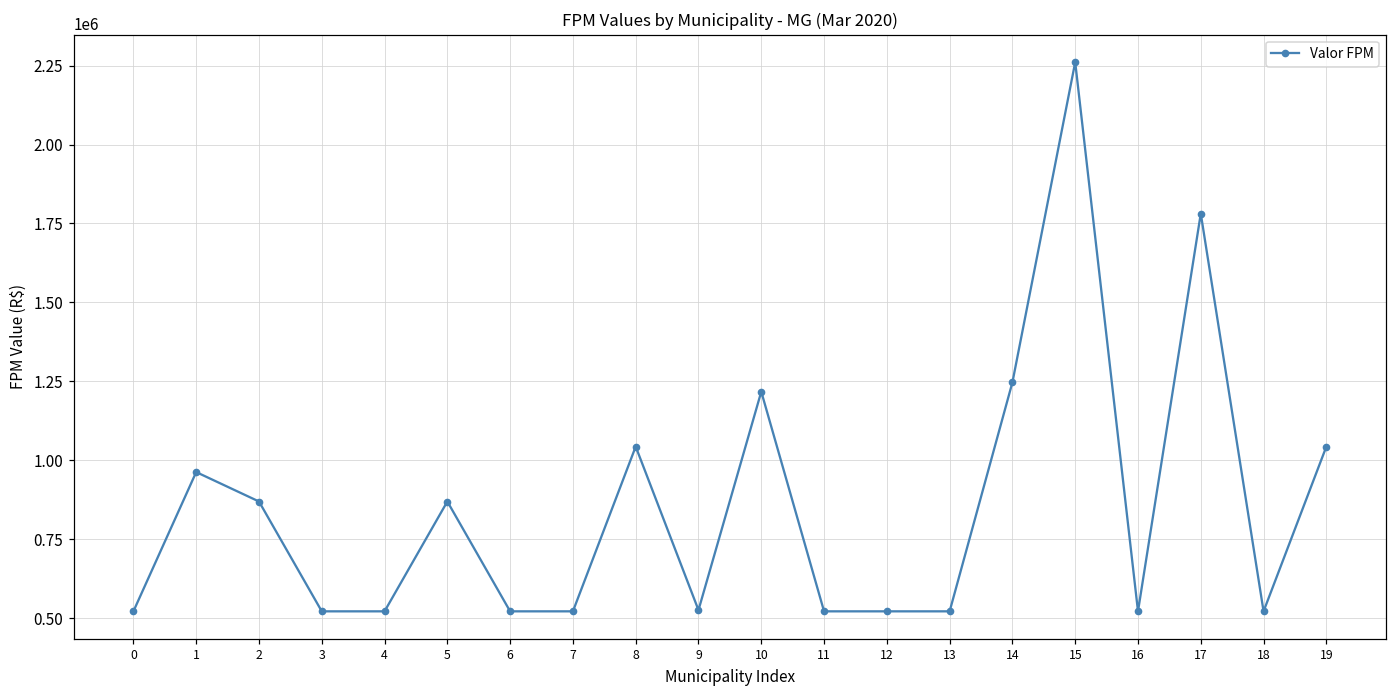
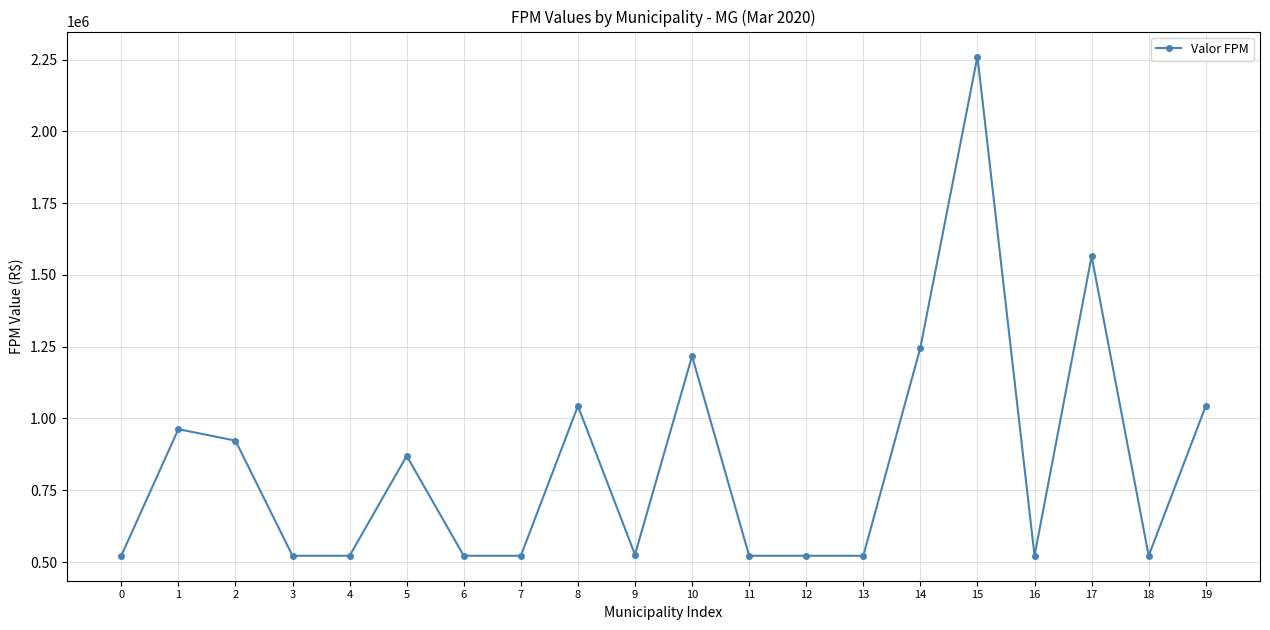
  {
    "0": 520000,
    "1": 960000,
-   "2": 870000,
+   "2": 920000,
    "3": 520000,
    "4": 520000,
    "5": 870000,
    "6": 520000,
    "7": 520000,
    "8": 1040000,
    "9": 530000,
    "10": 1220000,
    "11": 520000,
    "12": 520000,
    "13": 520000,
    "14": 1250000,
    "15": 2260000,
    "16": 520000,
-   "17": 1780000,
+   "17": 1570000,
    "18": 520000,
    "19": 1040000
  }
